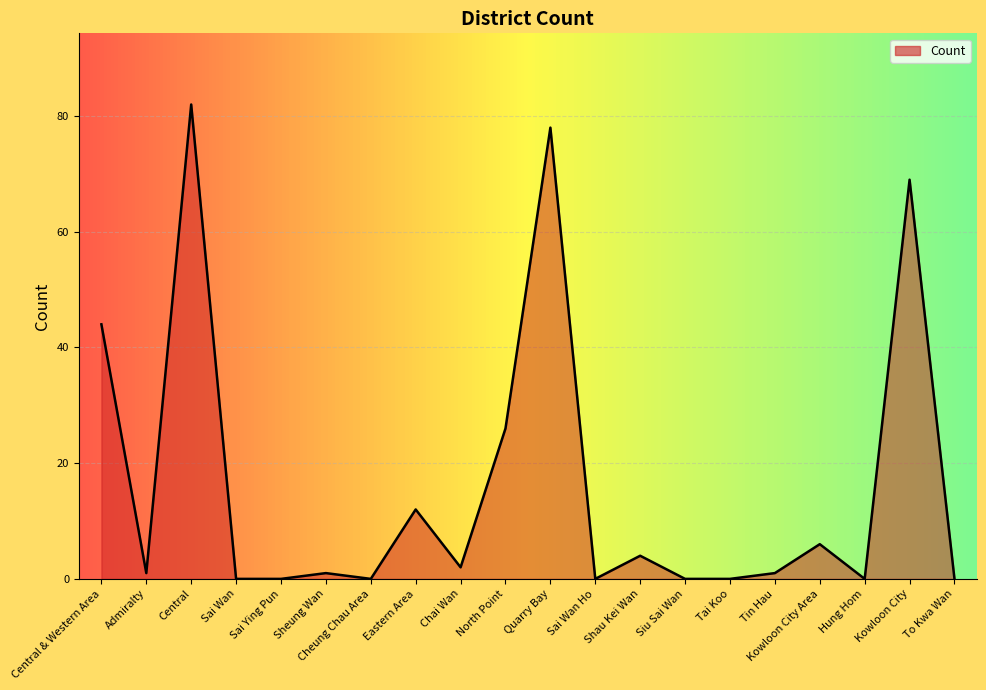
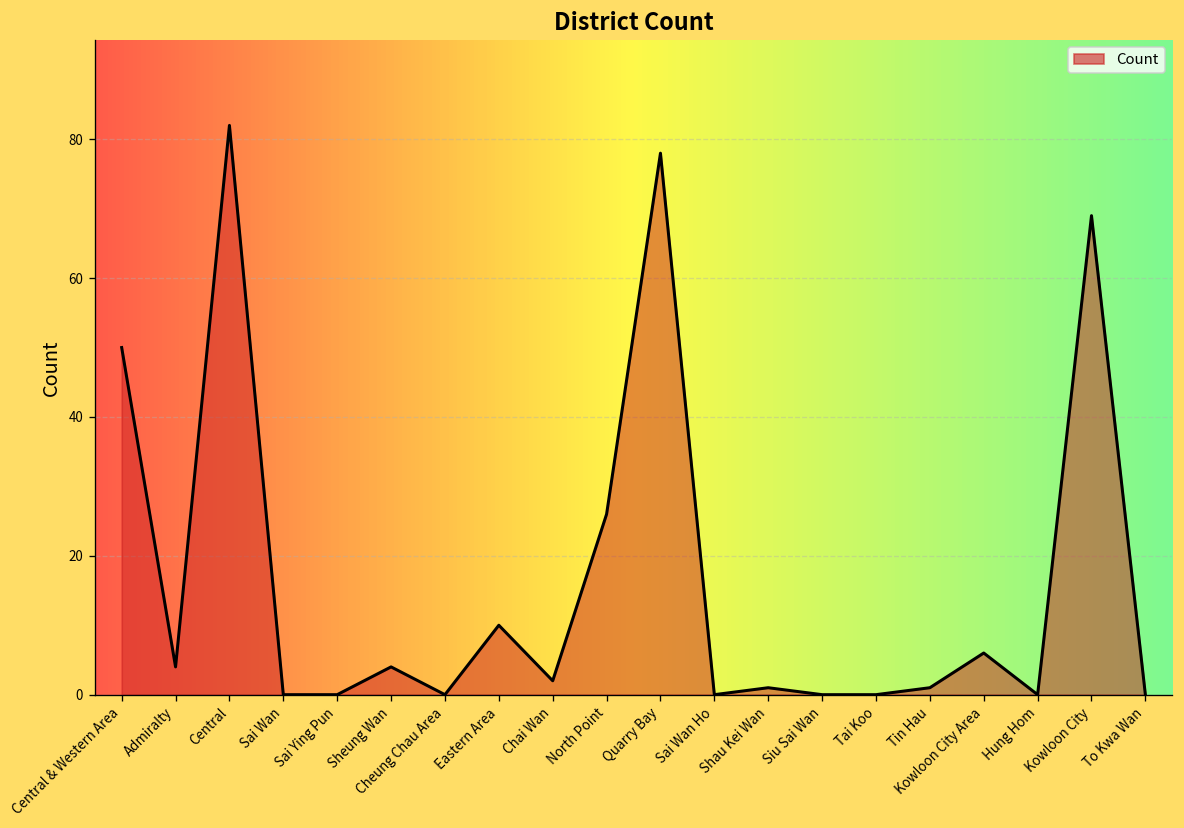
  {
-   "Central & Western Area": 44,
-   "Admiralty": 1,
+   "Central & Western Area": 50,
+   "Admiralty": 4,
    "Central": 82,
    "Sai Wan": 0,
    "Sai Ying Pun": 0,
-   "Sheung Wan": 1,
+   "Sheung Wan": 4,
    "Cheung Chau Area": 0,
-   "Eastern Area": 12,
+   "Eastern Area": 10,
    "Chai Wan": 2,
    "North Point": 26,
    "Quarry Bay": 78,
    "Sai Wan Ho": 0,
-   "Shau Kei Wan": 4,
+   "Shau Kei Wan": 1,
    "Siu Sai Wan": 0,
    "Tai Koo": 0,
    "Tin Hau": 1,
    "Kowloon City Area": 6,
    "Hung Hom": 0,
    "Kowloon City": 69,
    "To Kwa Wan": 0
  }
